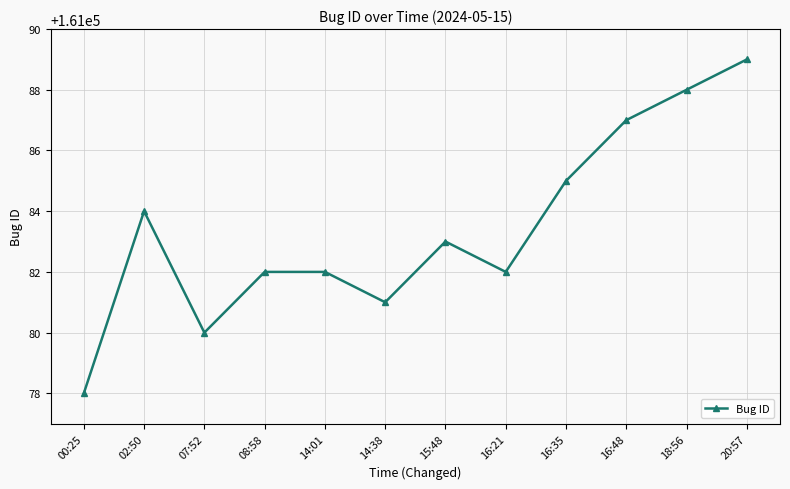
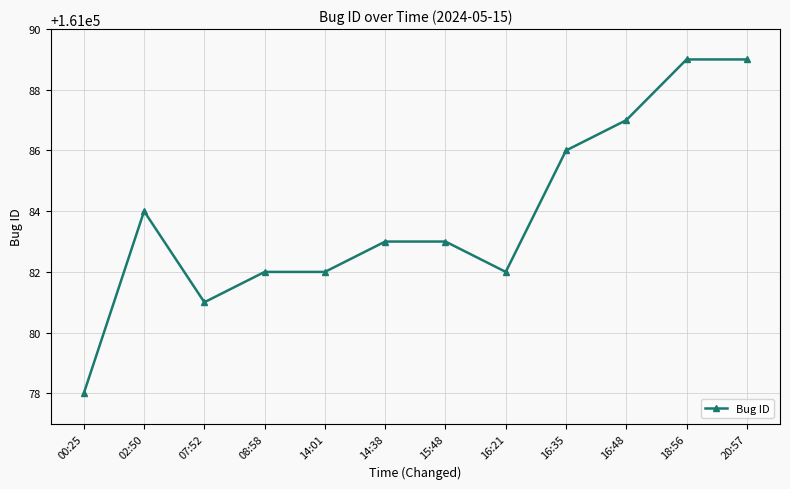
  {
    "00:25": 161078,
    "02:50": 161084,
-   "07:52": 161080,
+   "07:52": 161081,
    "08:58": 161082,
    "14:01": 161082,
-   "14:38": 161081,
+   "14:38": 161083,
    "15:48": 161083,
    "16:21": 161082,
-   "16:35": 161085,
+   "16:35": 161086,
    "16:48": 161087,
-   "18:56": 161088,
+   "18:56": 161089,
    "20:57": 161089
  }
